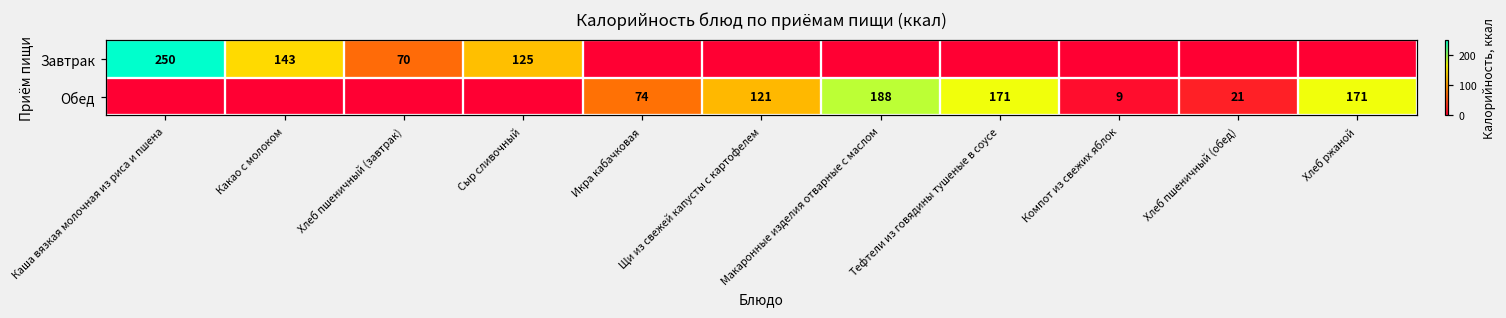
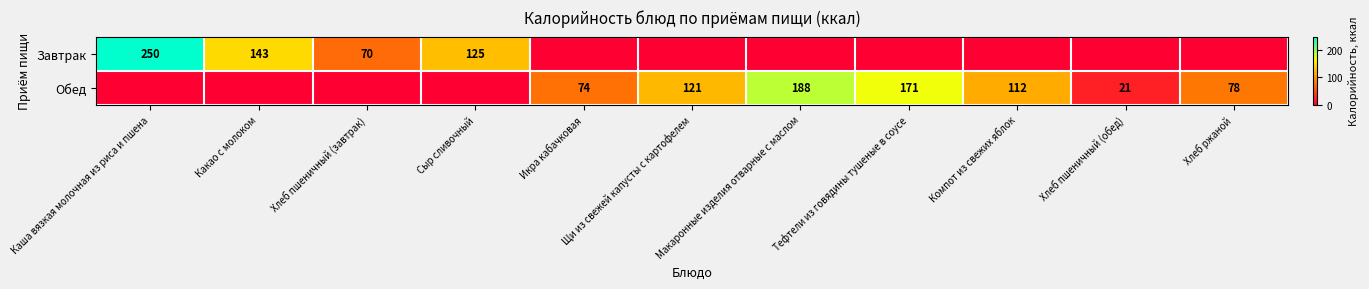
  {
    "Завтрак": {
      "Каша вязкая молочная из риса и пшена": 250,
      "Какао с молоком": 143,
      "Хлеб пшеничный (завтрак)": 70,
      "Сыр сливочный": 125
    },
    "Обед": {
      "Икра кабачковая": 74,
      "Щи из свежей капусты с картофелем": 121,
      "Макаронные изделия отварные с маслом": 188,
      "Тефтели из говядины тушеные в соусе": 171,
-     "Компот из свежих яблок": 9,
+     "Компот из свежих яблок": 112,
      "Хлеб пшеничный (обед)": 21,
-     "Хлеб ржаной": 171
+     "Хлеб ржаной": 78
    }
  }
